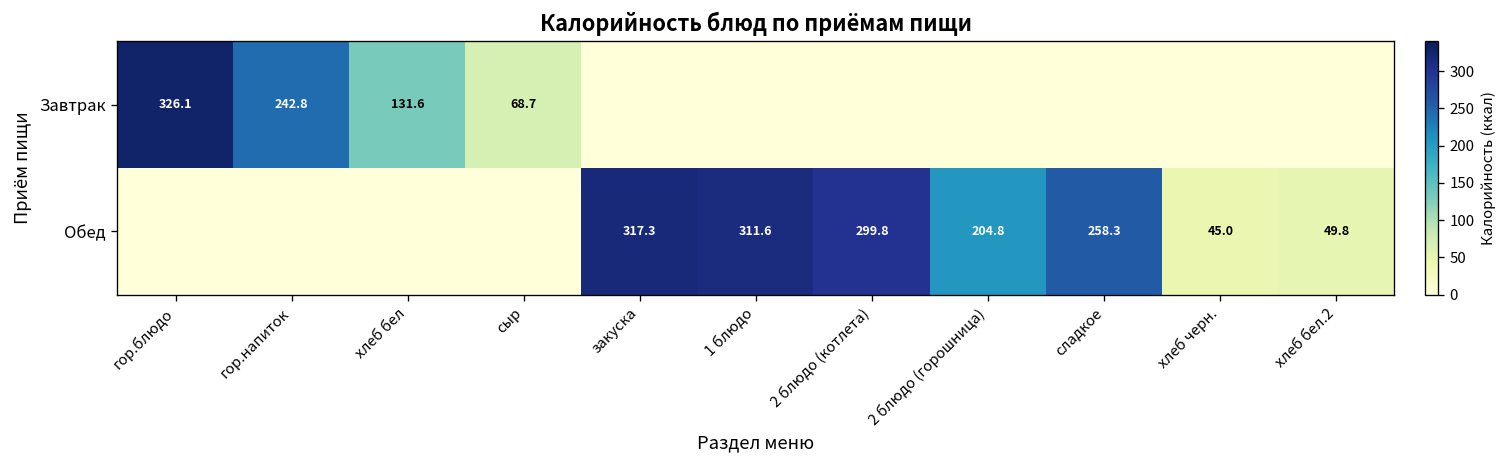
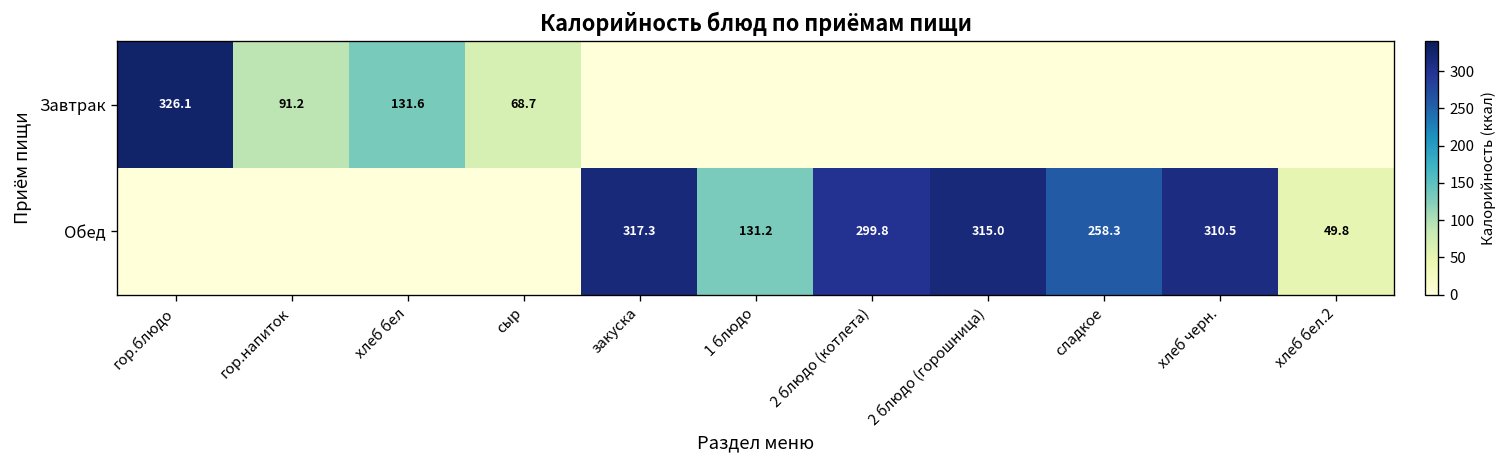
  {
    "Завтрак": {
      "гор.блюдо": 326.1,
-     "гор.напиток": 242.8,
+     "гор.напиток": 91.2,
      "хлеб бел": 131.6,
      "сыр": 68.7
    },
    "Обед": {
      "закуска": 317.3,
-     "1 блюдо": 311.6,
+     "1 блюдо": 131.2,
      "2 блюдо (котлета)": 299.8,
-     "2 блюдо (горошница)": 204.8,
+     "2 блюдо (горошница)": 315.0,
      "сладкое": 258.3,
-     "хлеб черн.": 45.0,
+     "хлеб черн.": 310.5,
      "хлеб бел.2": 49.8
    }
  }
